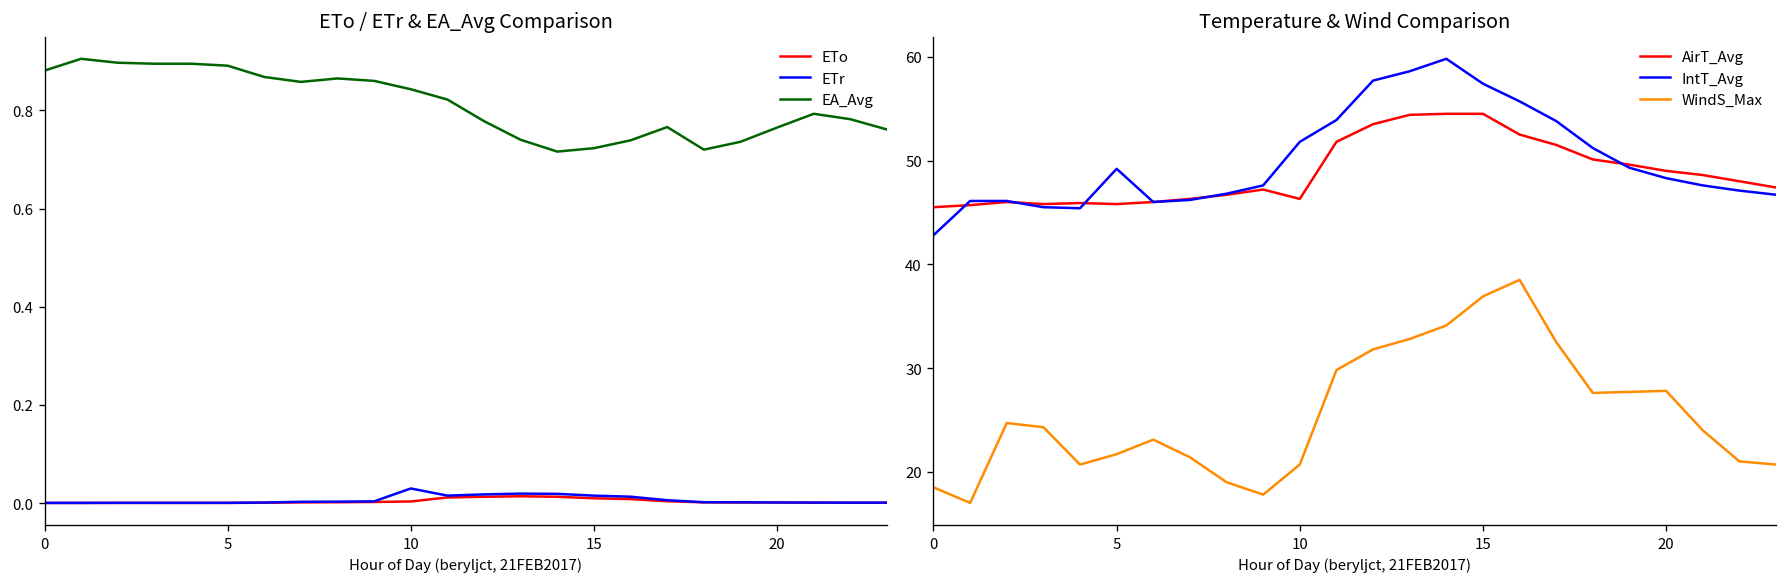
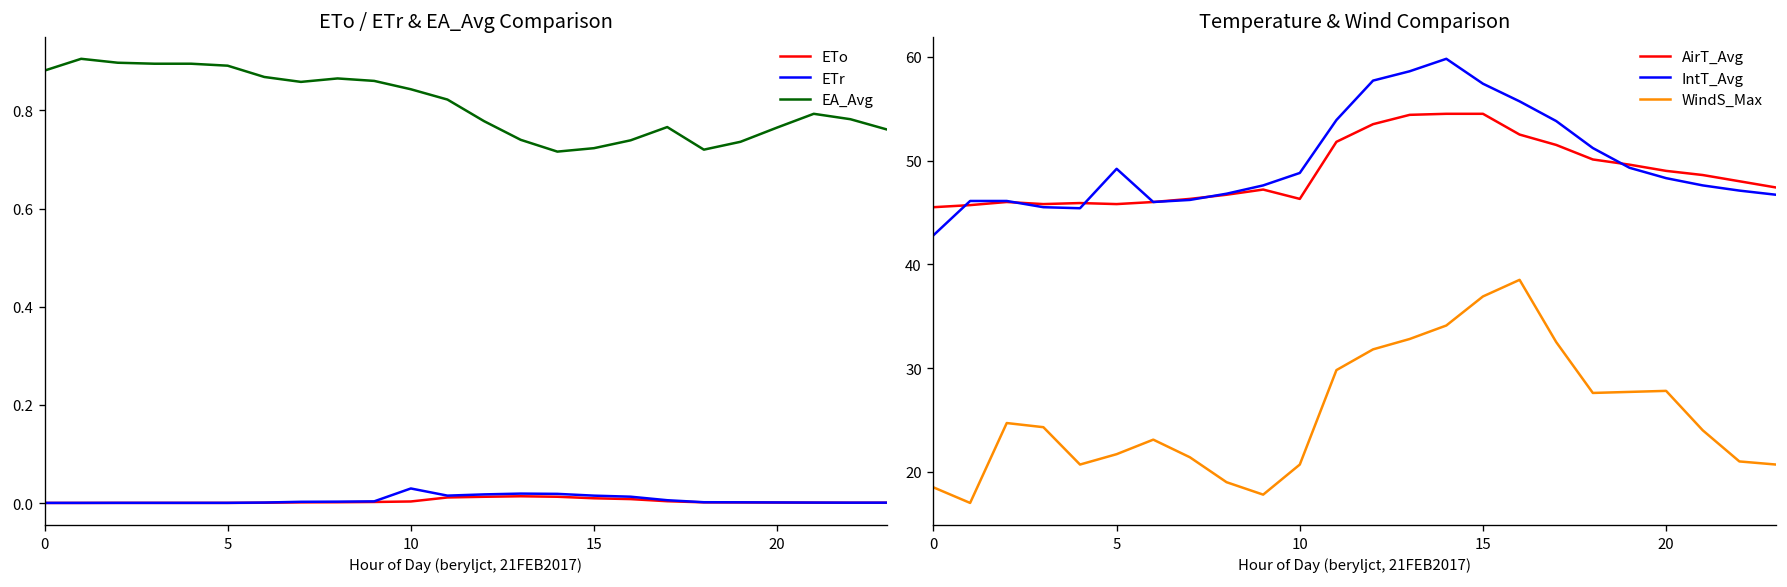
  {
    "ETo / ETr & EA_Avg Comparison": {
      "ETo": {
        "10": 0.00
      },
      "ETr": {
        "10": 0.03
      },
      "EA_Avg": {
        "0": 0.88,
        "5": 0.89,
        "10": 0.84,
        "15": 0.72,
        "20": 0.77
      }
    },
    "Temperature & Wind Comparison": {
      "AirT_Avg": {
        "0": 46,
        "5": 46,
        "10": 46,
        "15": 55,
        "20": 49
      },
      "IntT_Avg": {
        "0": 43,
        "5": 49,
-       "10": 52,
+       "10": 49,
        "15": 57,
        "20": 48
      },
      "WindS_Max": {
        "0": 19,
        "5": 22,
        "10": 21,
        "15": 37,
        "20": 28
      }
    }
  }
